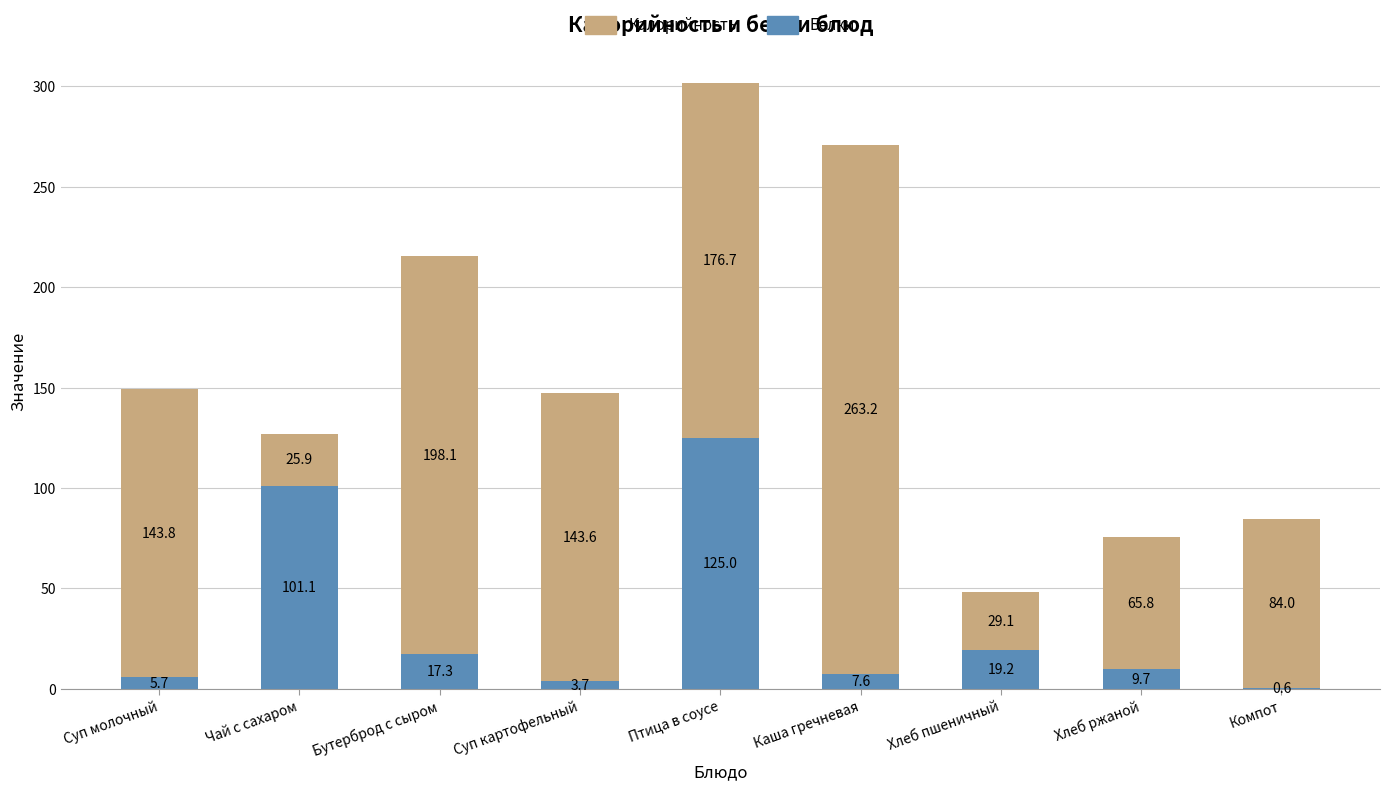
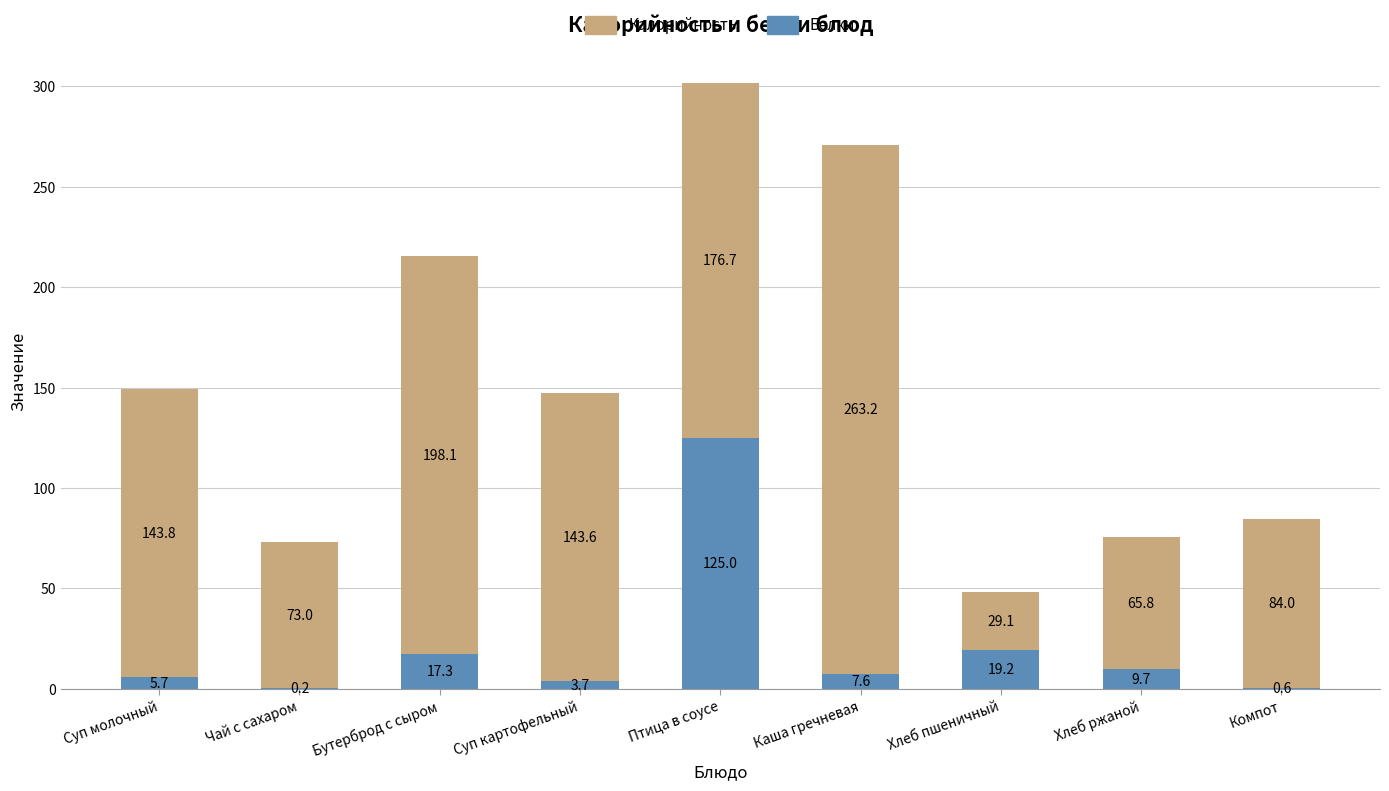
  {
    "Белки": {
      "Суп молочный": 5.7,
-     "Чай с сахаром": 101.1,
+     "Чай с сахаром": 0.2,
      "Бутерброд с сыром": 17.3,
      "Суп картофельный": 3.7,
      "Птица в соусе": 125.0,
      "Каша гречневая": 7.6,
      "Хлеб пшеничный": 19.2,
      "Хлеб ржаной": 9.7,
      "Компот": 0.6
    },
    "Калорийность": {
      "Суп молочный": 143.8,
-     "Чай с сахаром": 25.9,
+     "Чай с сахаром": 73.0,
      "Бутерброд с сыром": 198.1,
      "Суп картофельный": 143.6,
      "Птица в соусе": 176.7,
      "Каша гречневая": 263.2,
      "Хлеб пшеничный": 29.1,
      "Хлеб ржаной": 65.8,
      "Компот": 84.0
    }
  }
